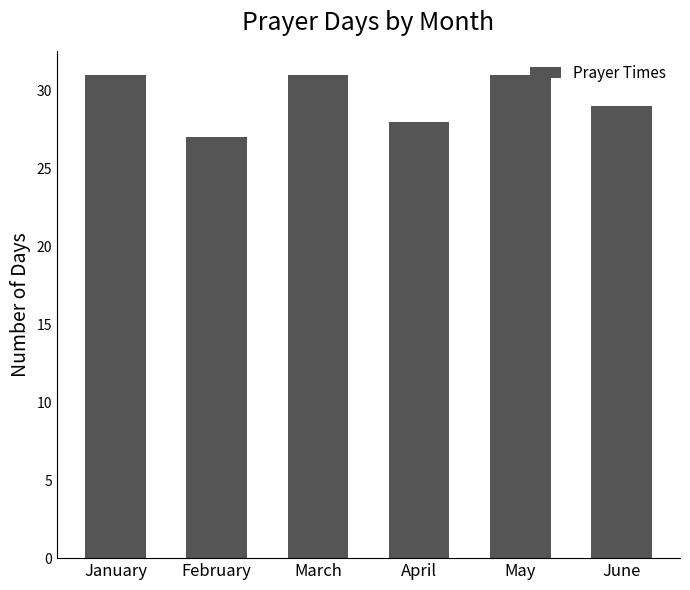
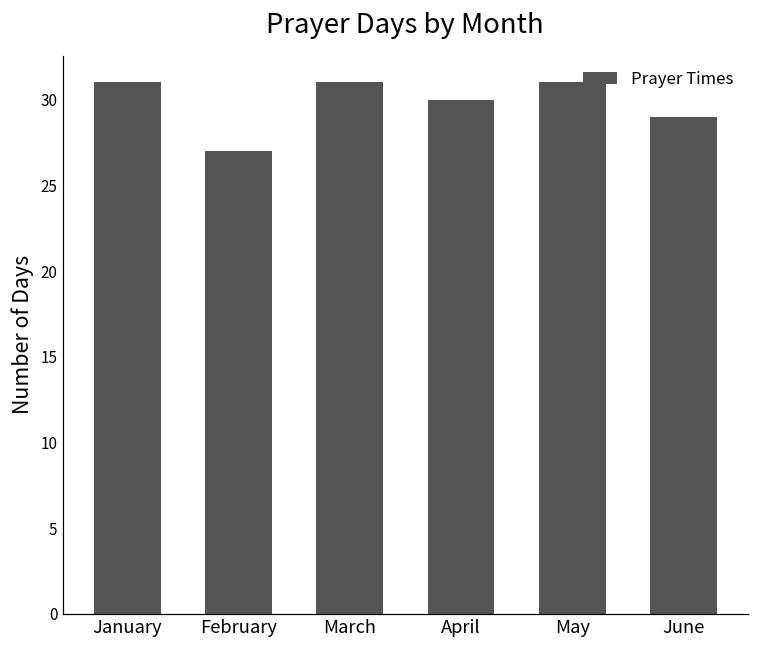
  {
    "January": 31,
    "February": 27,
    "March": 31,
-   "April": 28,
+   "April": 30,
    "May": 31,
    "June": 29
  }
